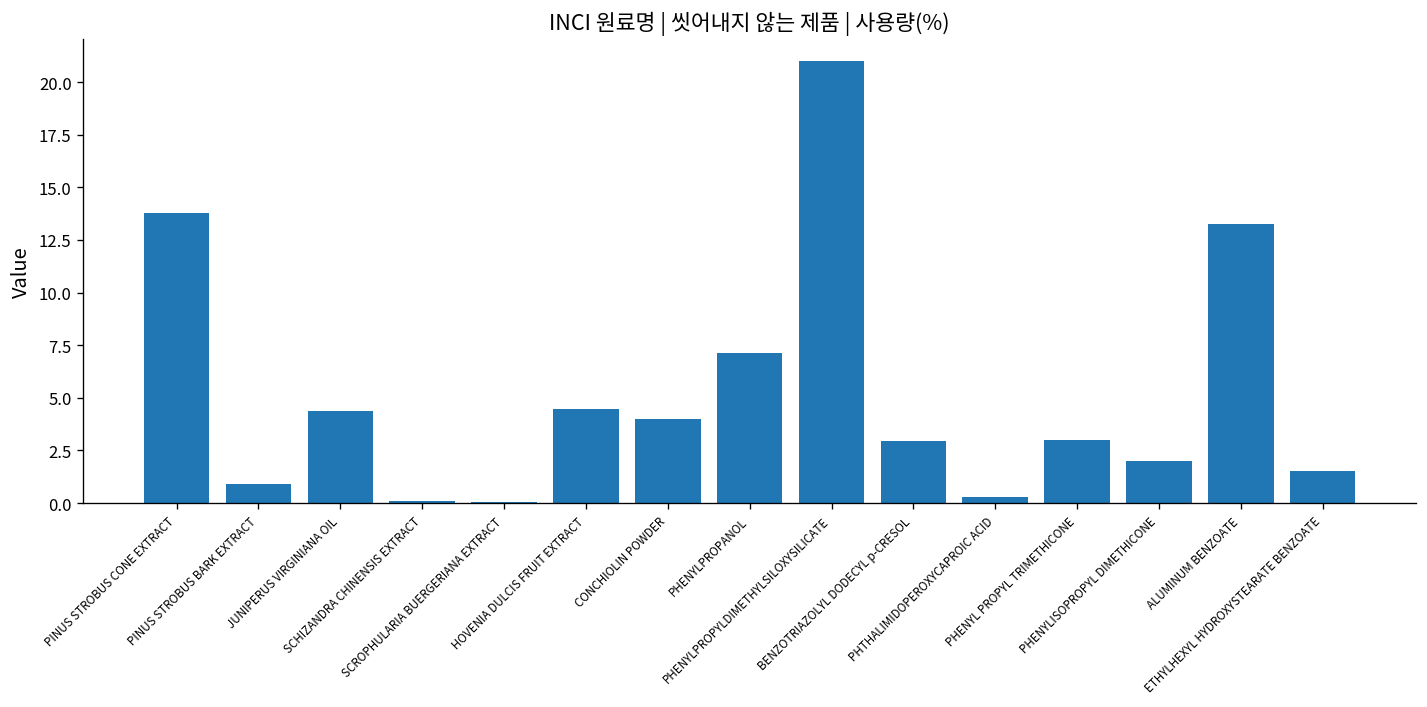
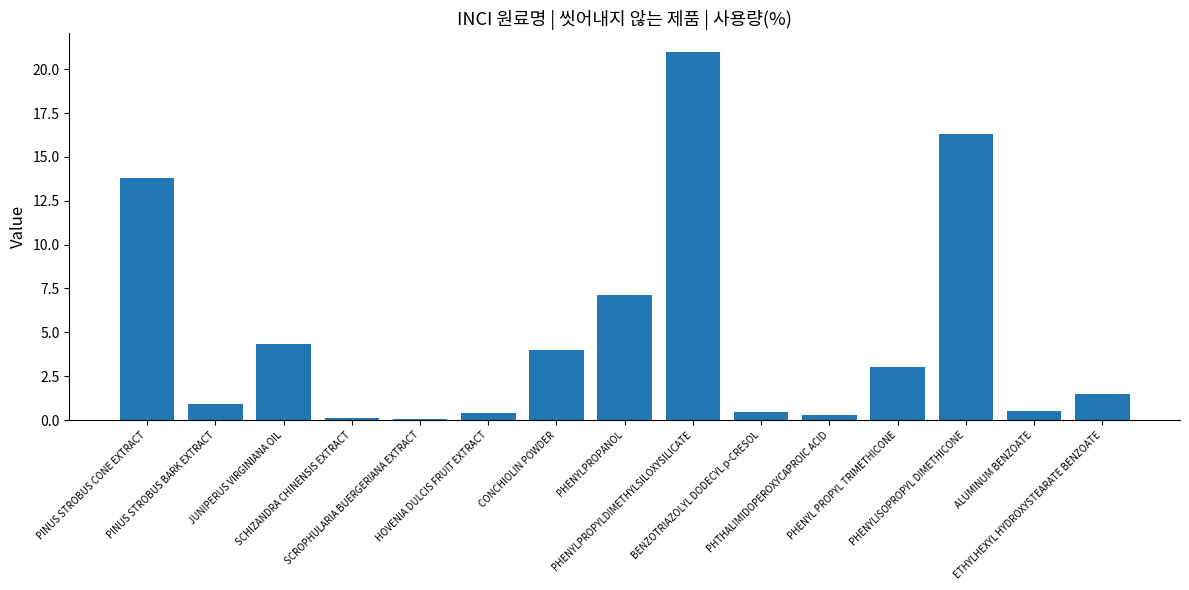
  {
    "PINUS STROBUS CONE EXTRACT": 13.8,
    "PINUS STROBUS BARK EXTRACT": 0.9,
    "JUNIPERUS VIRGINIANA OIL": 4.4,
-   "HOVENIA DULCIS FRUIT EXTRACT": 4.5,
+   "HOVENIA DULCIS FRUIT EXTRACT": 0.4,
    "CONCHIOLIN POWDER": 4.0,
    "PHENYLPROPANOL": 7.1,
    "PHENYLPROPYLDIMETHYLSILOXYSILICATE": 21.0,
-   "BENZOTRIAZOLYL DODECYL p-CRESOL": 3.0,
+   "BENZOTRIAZOLYL DODECYL p-CRESOL": 0.5,
    "PHTHALIMIDOPEROXYCAPROIC ACID": 0.3,
    "PHENYL PROPYL TRIMETHICONE": 3.0,
-   "PHENYLISOPROPYL DIMETHICONE": 2.0,
-   "ALUMINUM BENZOATE": 13.2,
+   "PHENYLISOPROPYL DIMETHICONE": 16.3,
+   "ALUMINUM BENZOATE": 0.5,
    "ETHYLHEXYL HYDROXYSTEARATE BENZOATE": 1.5
  }
